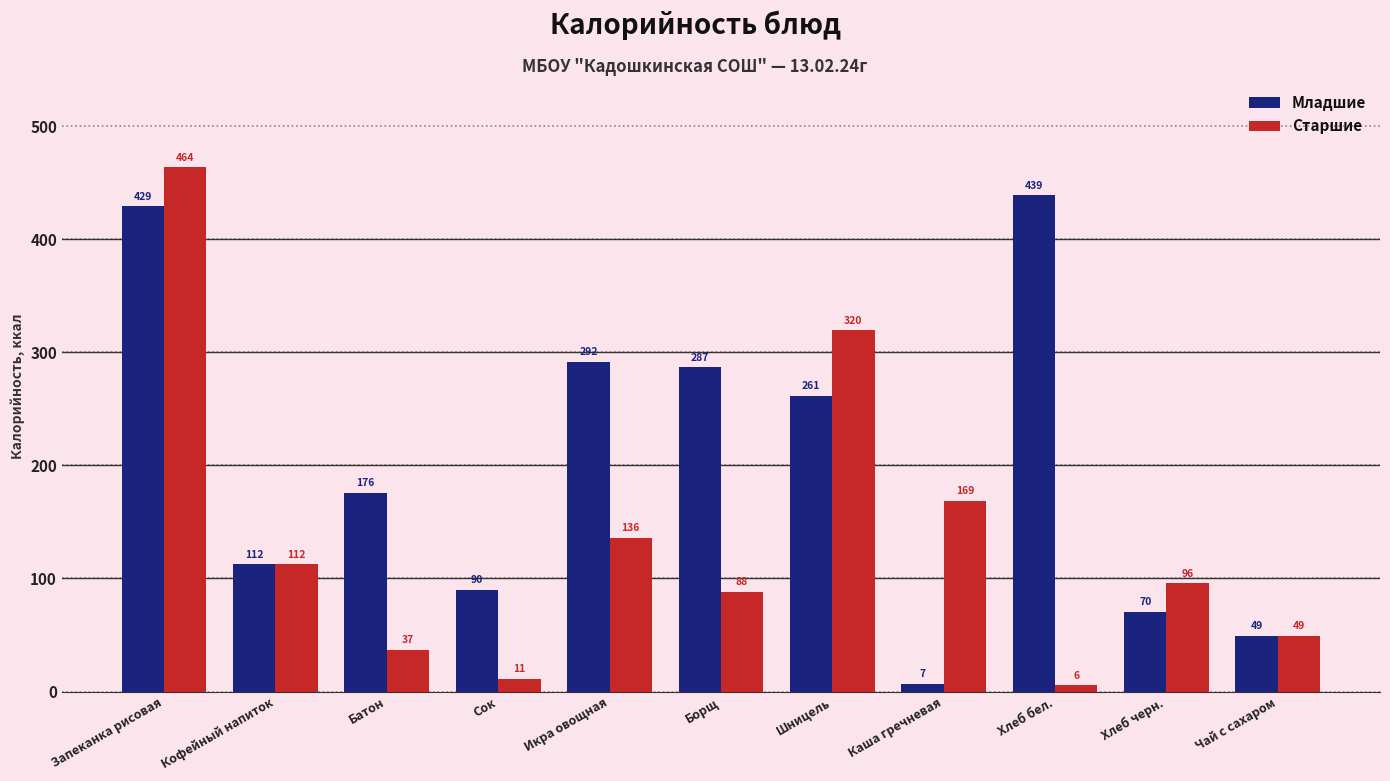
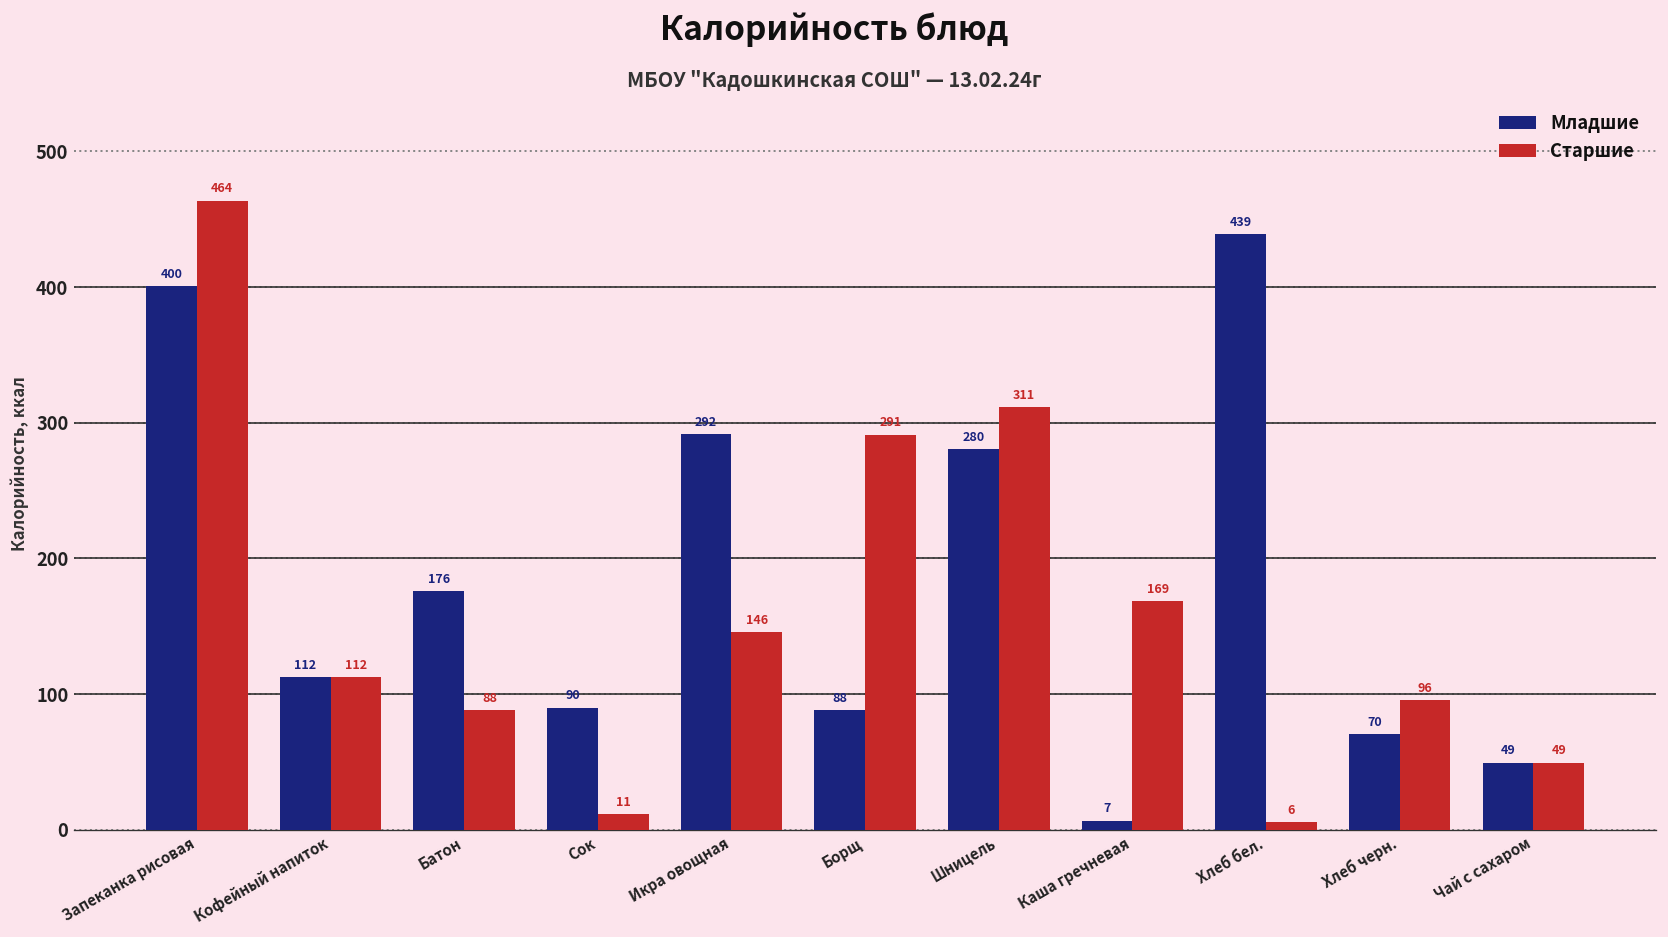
  {
    "Младшие": {
-     "Запеканка рисовая": 429,
+     "Запеканка рисовая": 400,
      "Кофейный напиток": 112,
      "Батон": 176,
      "Сок": 90,
      "Икра овощная": 292,
-     "Борщ": 287,
-     "Шницель": 261,
+     "Борщ": 88,
+     "Шницель": 280,
      "Каша гречневая": 7,
      "Хлеб бел.": 439,
      "Хлеб черн.": 70,
      "Чай с сахаром": 49
    },
    "Старшие": {
      "Запеканка рисовая": 464,
      "Кофейный напиток": 112,
-     "Батон": 37,
+     "Батон": 88,
      "Сок": 11,
-     "Икра овощная": 136,
-     "Борщ": 88,
-     "Шницель": 320,
+     "Икра овощная": 146,
+     "Борщ": 291,
+     "Шницель": 311,
      "Каша гречневая": 169,
      "Хлеб бел.": 6,
      "Хлеб черн.": 96,
      "Чай с сахаром": 49
    }
  }
